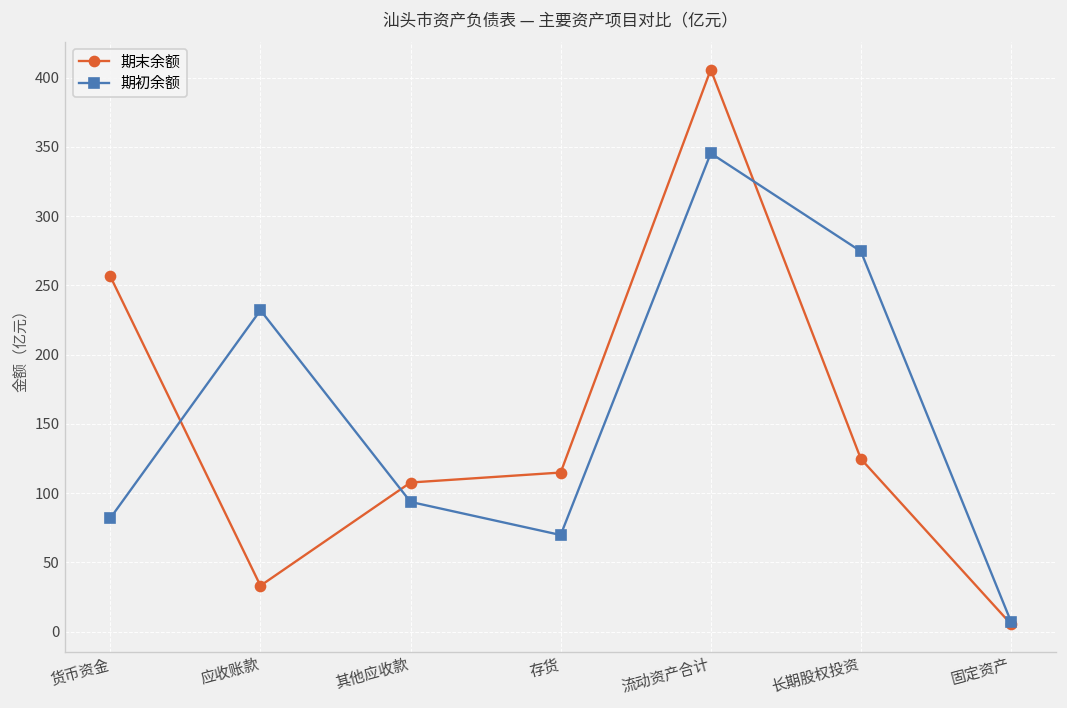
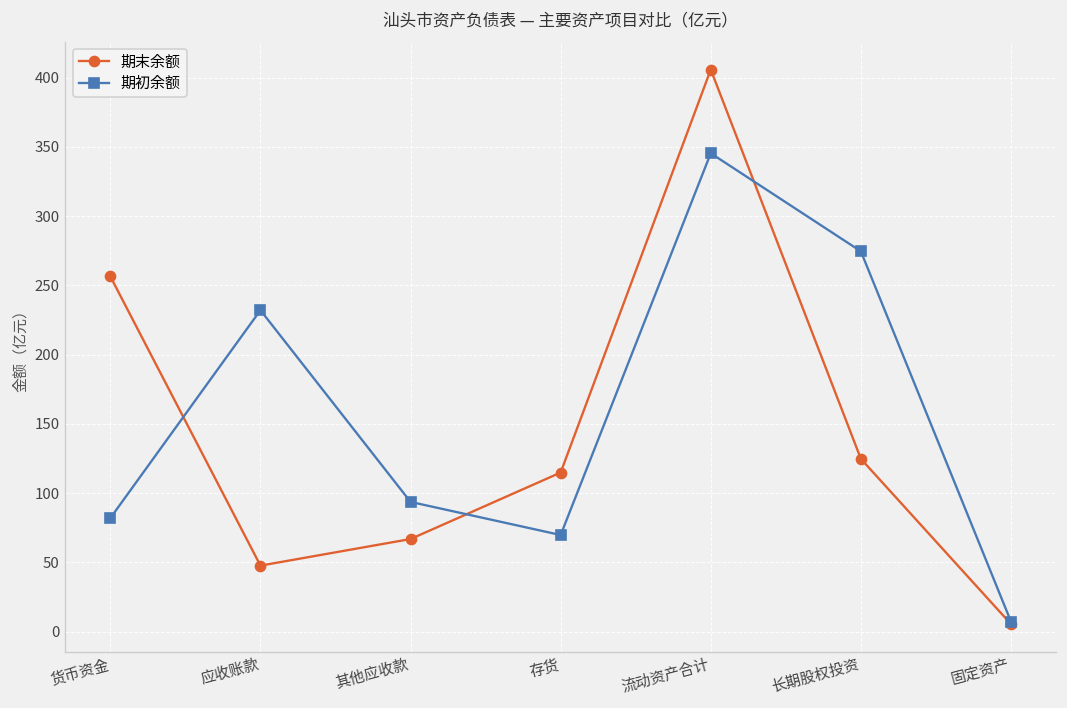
  {
    "期末余额": {
      "货币资金": 257,
-     "应收账款": 33,
-     "其他应收款": 108,
+     "应收账款": 48,
+     "其他应收款": 67,
      "存货": 115,
      "流动资产合计": 406,
      "长期股权投资": 125
    },
    "期初余额": {
      "货币资金": 82,
      "应收账款": 232,
      "其他应收款": 94,
      "存货": 70,
      "流动资产合计": 345,
      "长期股权投资": 275
    }
  }
